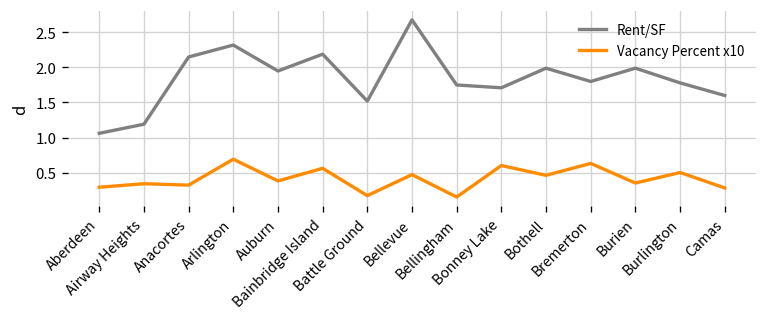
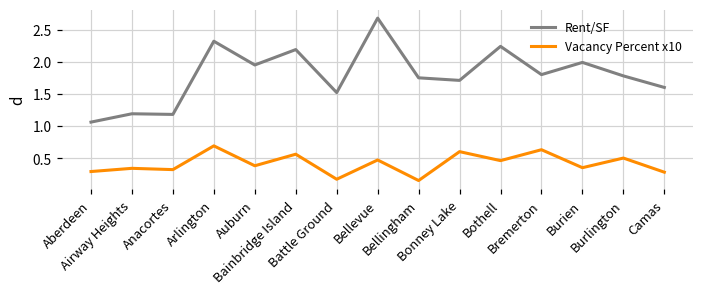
  {
    "Rent/SF": {
      "Aberdeen": 1.1,
      "Airway Heights": 1.2,
-     "Anacortes": 2.2,
+     "Anacortes": 1.2,
      "Arlington": 2.3,
      "Auburn": 2.0,
      "Bainbridge Island": 2.2,
      "Battle Ground": 1.5,
      "Bellevue": 2.7,
      "Bellingham": 1.8,
      "Bonney Lake": 1.7,
-     "Bothell": 2.0,
+     "Bothell": 2.2,
      "Bremerton": 1.8,
      "Burien": 2.0,
      "Burlington": 1.8,
      "Camas": 1.6
    },
    "Vacancy Percent x10": {
      "Aberdeen": 0.3,
      "Airway Heights": 0.3,
      "Anacortes": 0.3,
      "Arlington": 0.7,
      "Auburn": 0.4,
      "Bainbridge Island": 0.6,
      "Battle Ground": 0.2,
      "Bellevue": 0.5,
      "Bellingham": 0.2,
      "Bonney Lake": 0.6,
      "Bothell": 0.5,
      "Bremerton": 0.6,
      "Burien": 0.4,
      "Burlington": 0.5,
      "Camas": 0.3
    }
  }
